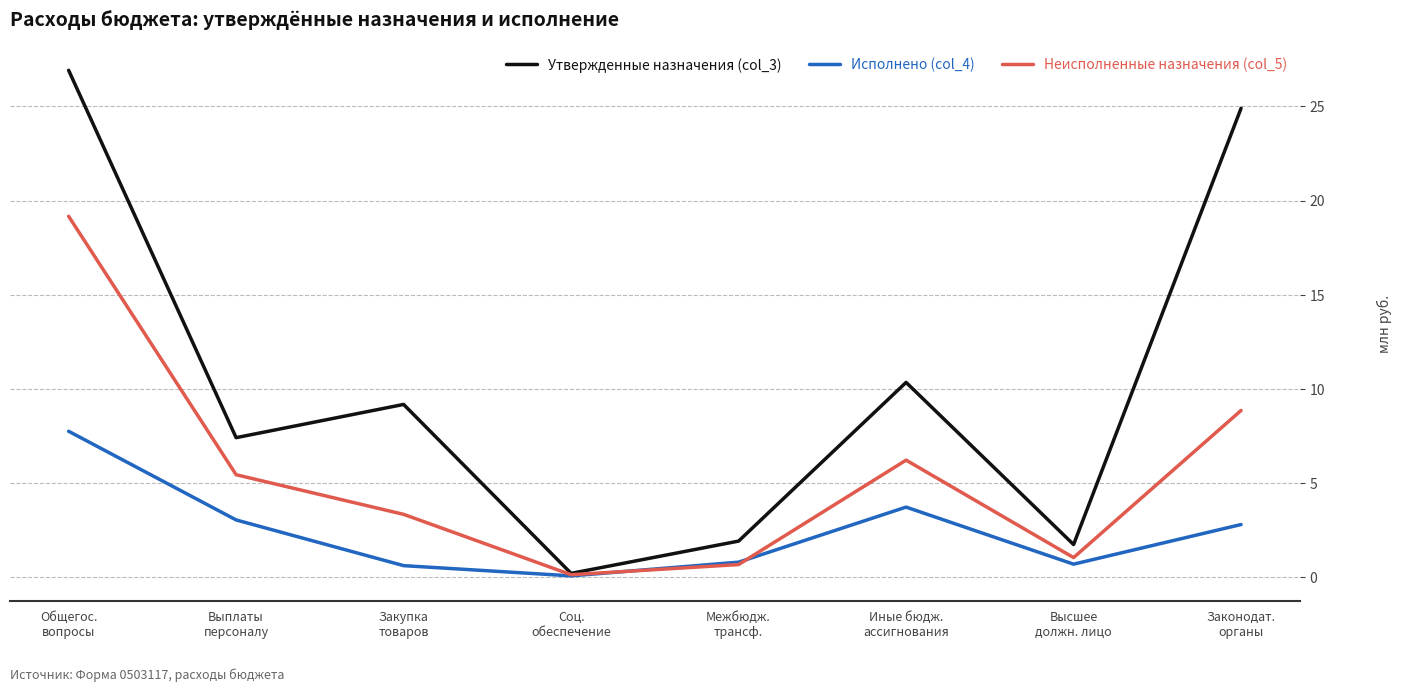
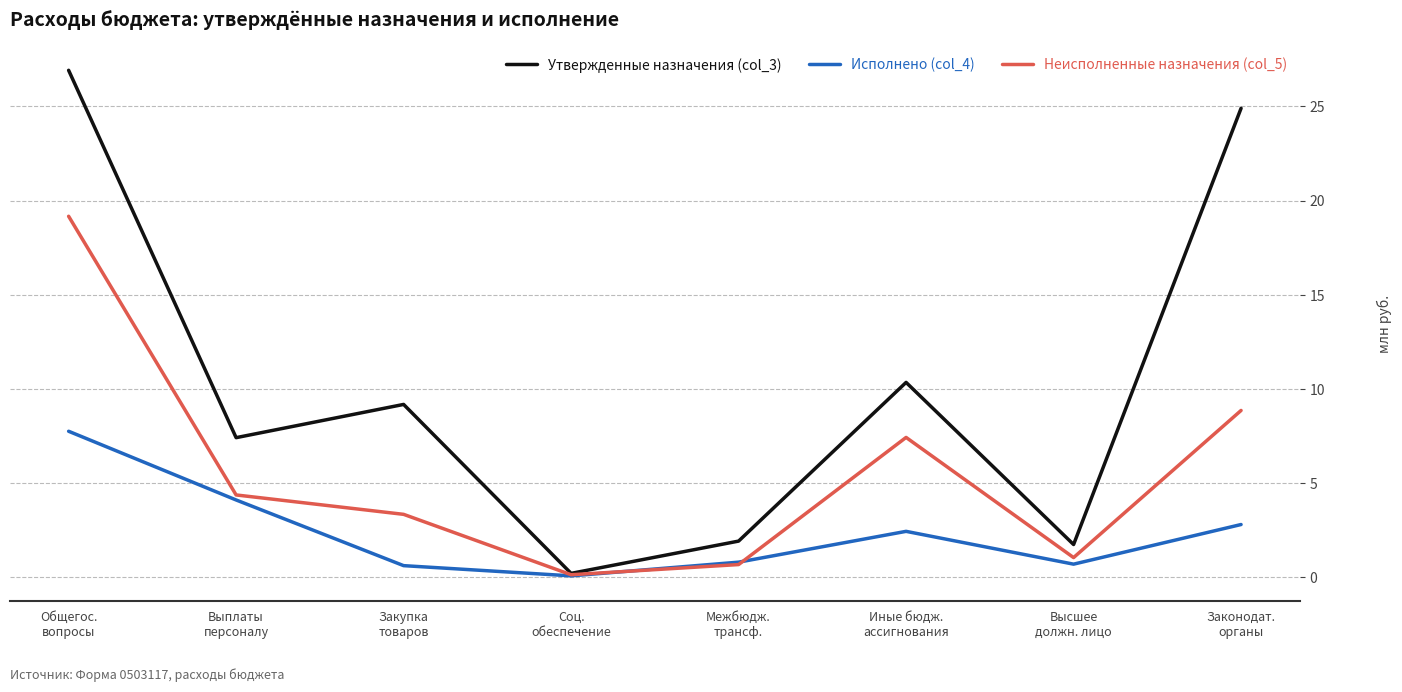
  {
    "Утвержденные назначения (col_3)": {
      "Общегос. вопросы": 26.9,
      "Выплаты персоналу": 7.4,
      "Закупка товаров": 9.2,
      "Межбюдж. трансф.": 1.9,
      "Иные бюдж. ассигнования": 10.3,
      "Высшее должн. лицо": 1.7,
      "Законодат. органы": 24.9
    },
    "Исполнено (col_4)": {
      "Общегос. вопросы": 7.8,
-     "Выплаты персоналу": 3.0,
+     "Выплаты персоналу": 4.1,
      "Закупка товаров": 0.6,
-     "Иные бюдж. ассигнования": 3.7,
+     "Иные бюдж. ассигнования": 2.4,
      "Высшее должн. лицо": 0.7,
      "Законодат. органы": 2.8
    },
    "Неисполненные назначения (col_5)": {
      "Общегос. вопросы": 19.2,
-     "Выплаты персоналу": 5.4,
+     "Выплаты персоналу": 4.4,
      "Закупка товаров": 3.3,
-     "Иные бюдж. ассигнования": 6.2,
+     "Иные бюдж. ассигнования": 7.4,
      "Высшее должн. лицо": 1.0,
      "Законодат. органы": 8.9
    }
  }
